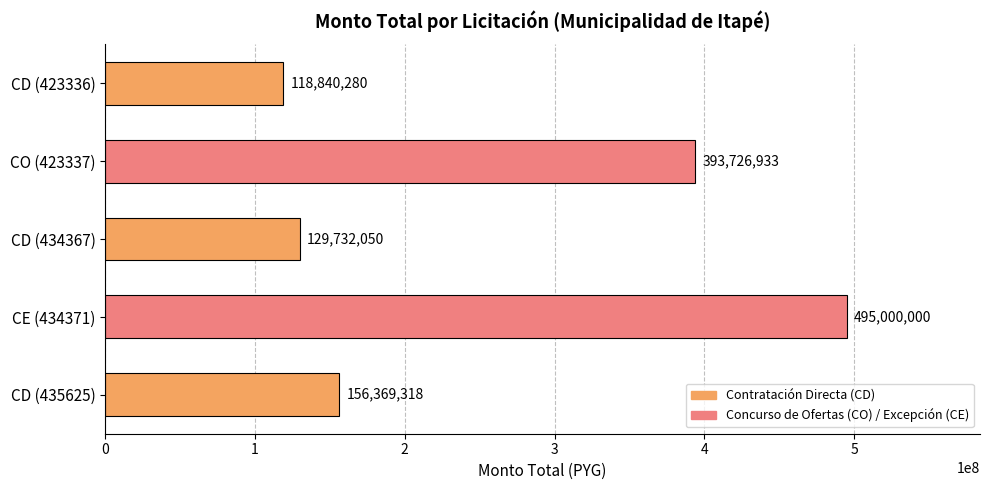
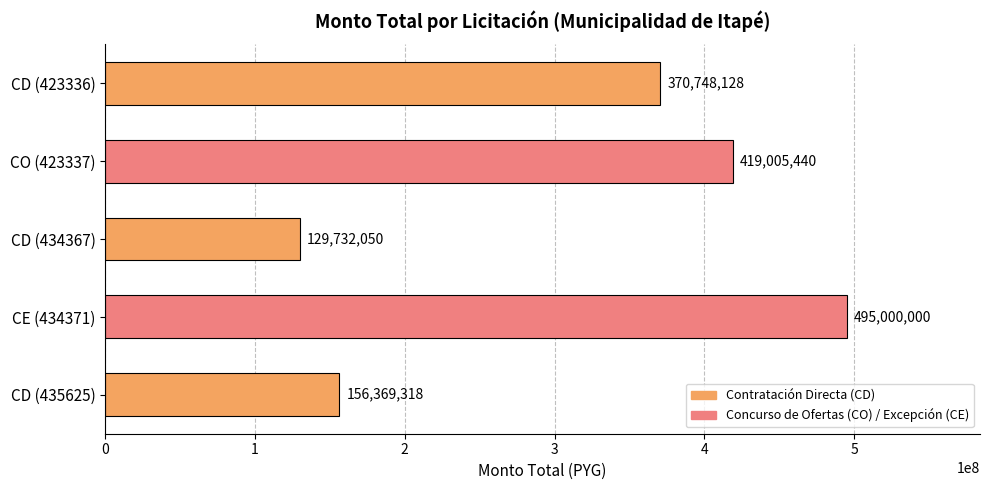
  {
-   "CD (423336)": "118,840,280",
-   "CO (423337)": "393,726,933",
+   "CD (423336)": "370,748,128",
+   "CO (423337)": "419,005,440",
    "CD (434367)": "129,732,050",
    "CE (434371)": "495,000,000",
    "CD (435625)": "156,369,318"
  }
